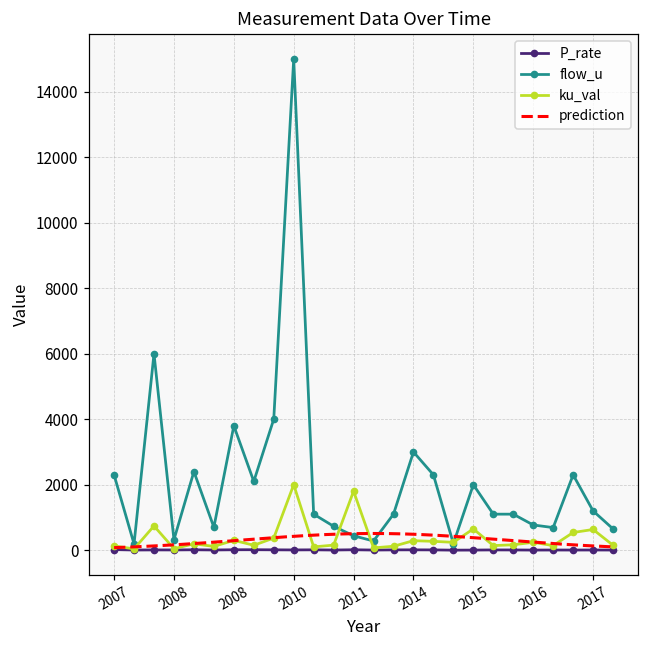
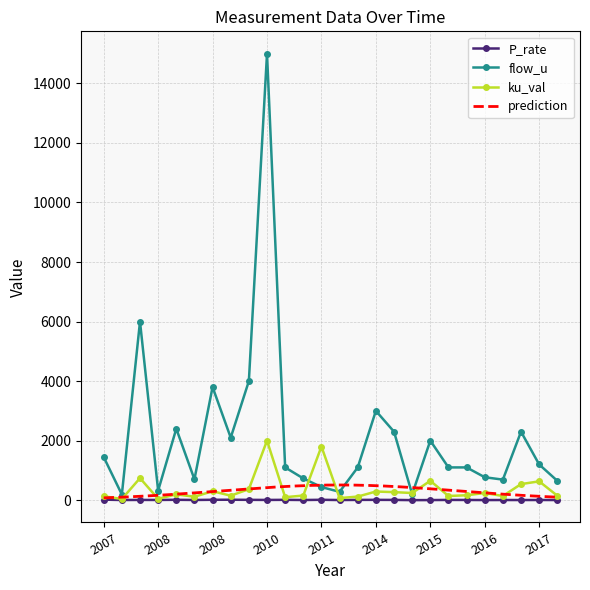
  {
    "P_rate": {
      "2011": 0,
      "2017": 0
    },
    "flow_u": {
-     "2007": 2300,
+     "2007": 1400,
      "2017": 1200
    },
    "ku_val": {
      "2011": 1800,
      "2017": 600
    }
  }
